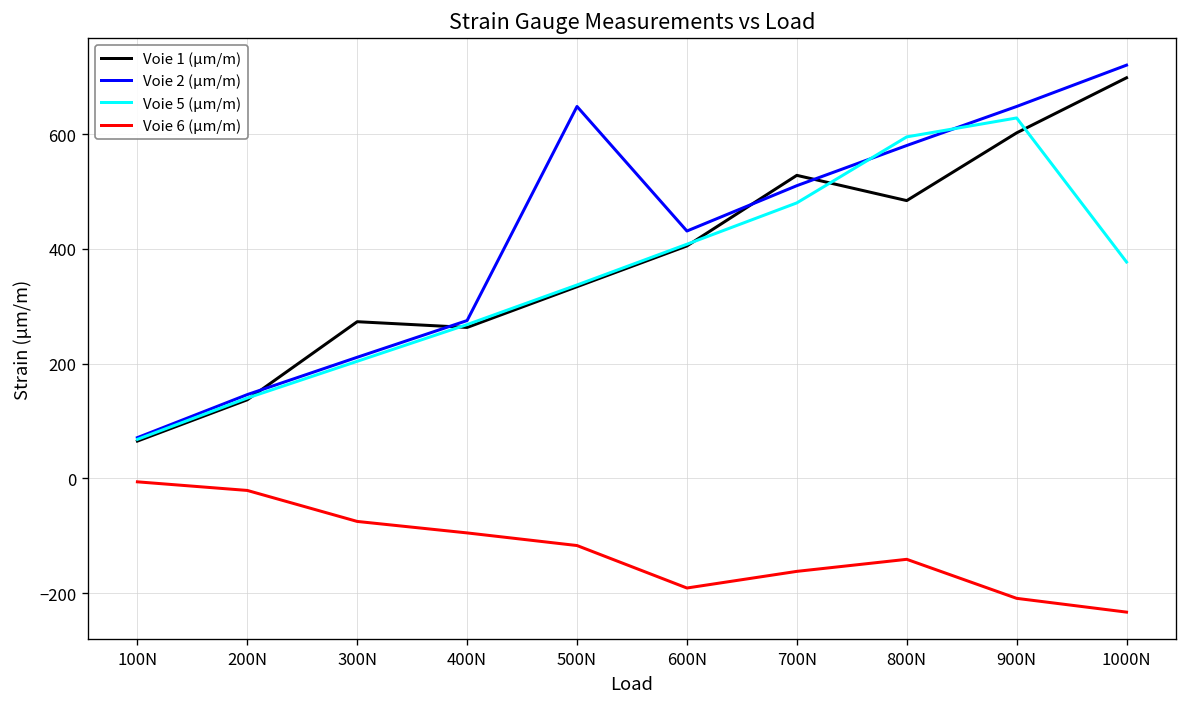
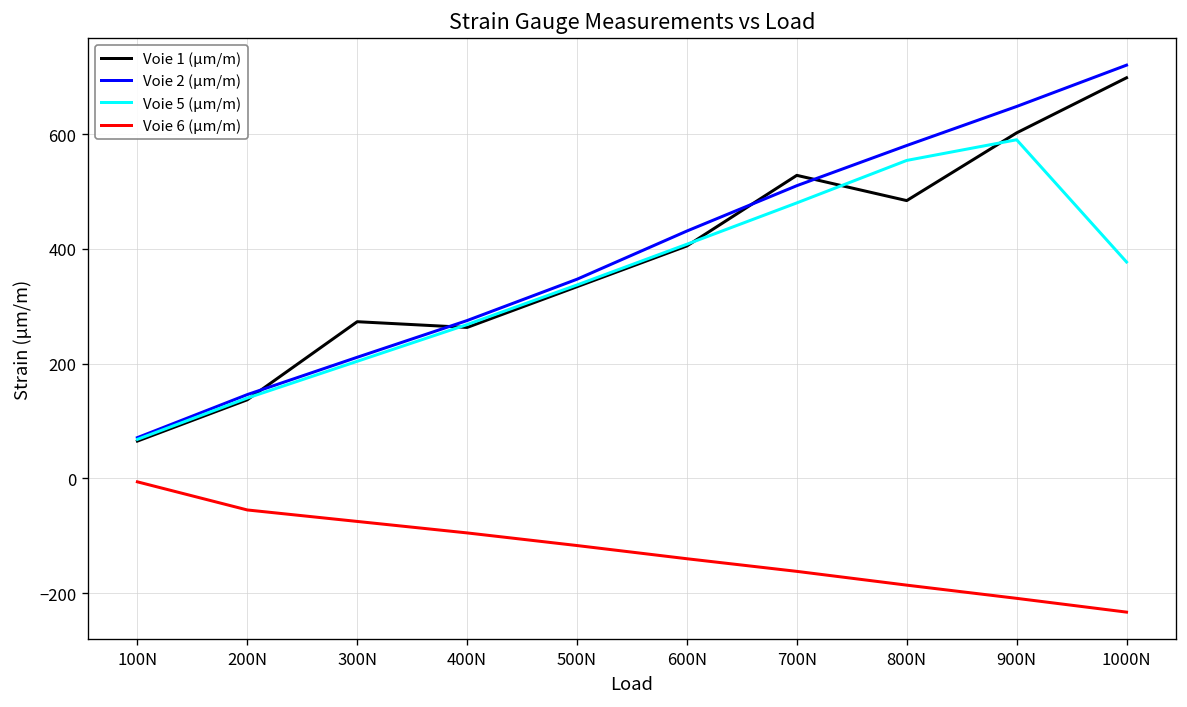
  {
    "Voie 1 (μm/m)": {
      "300N": 270,
      "700N": 530,
      "800N": 480,
      "900N": 600,
      "1000N": 700
    },
    "Voie 2 (μm/m)": {
      "200N": 150,
      "300N": 210,
      "400N": 280,
-     "500N": 650,
+     "500N": 350,
      "600N": 430,
      "700N": 510,
      "800N": 580,
      "900N": 650,
      "1000N": 720
    },
    "Voie 5 (μm/m)": {
      "300N": 200,
      "700N": 480,
-     "800N": 600,
-     "900N": 630,
+     "800N": 550,
+     "900N": 590,
      "1000N": 380
    },
    "Voie 6 (μm/m)": {
      "100N": -10,
-     "200N": -20,
+     "200N": -60,
      "300N": -80,
      "400N": -100,
      "500N": -120,
-     "600N": -190,
+     "600N": -140,
      "700N": -160,
-     "800N": -140,
+     "800N": -190,
      "900N": -210,
      "1000N": -230
    }
  }
